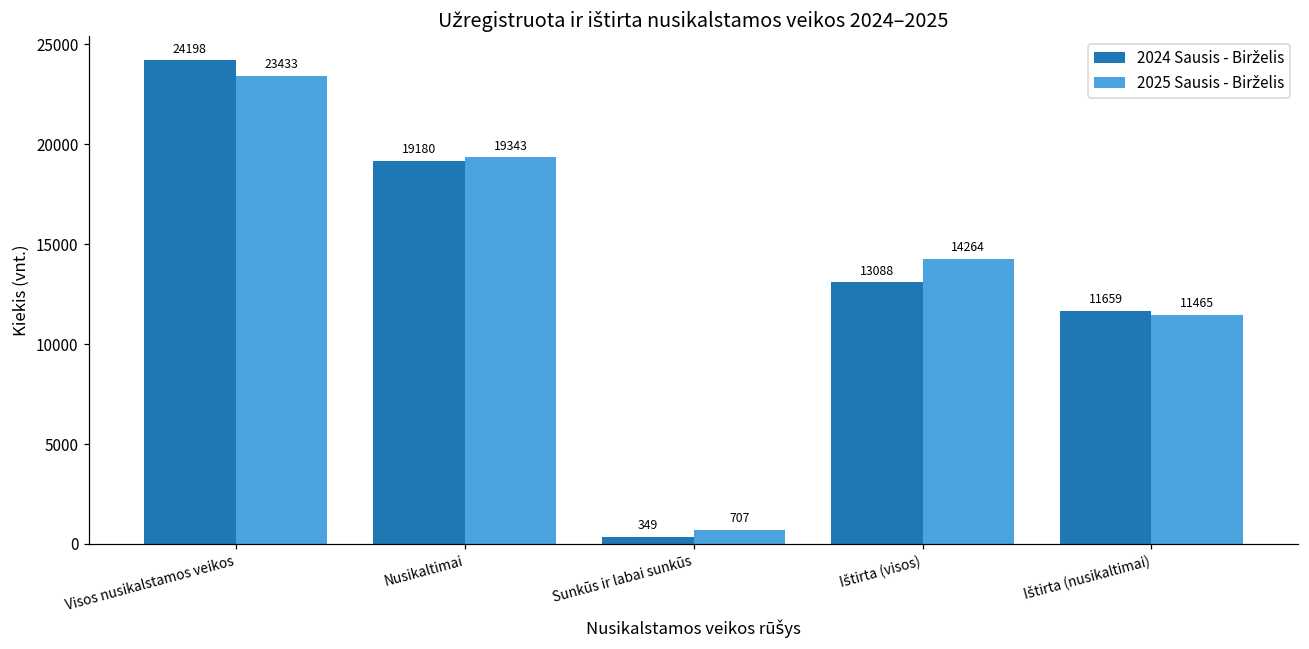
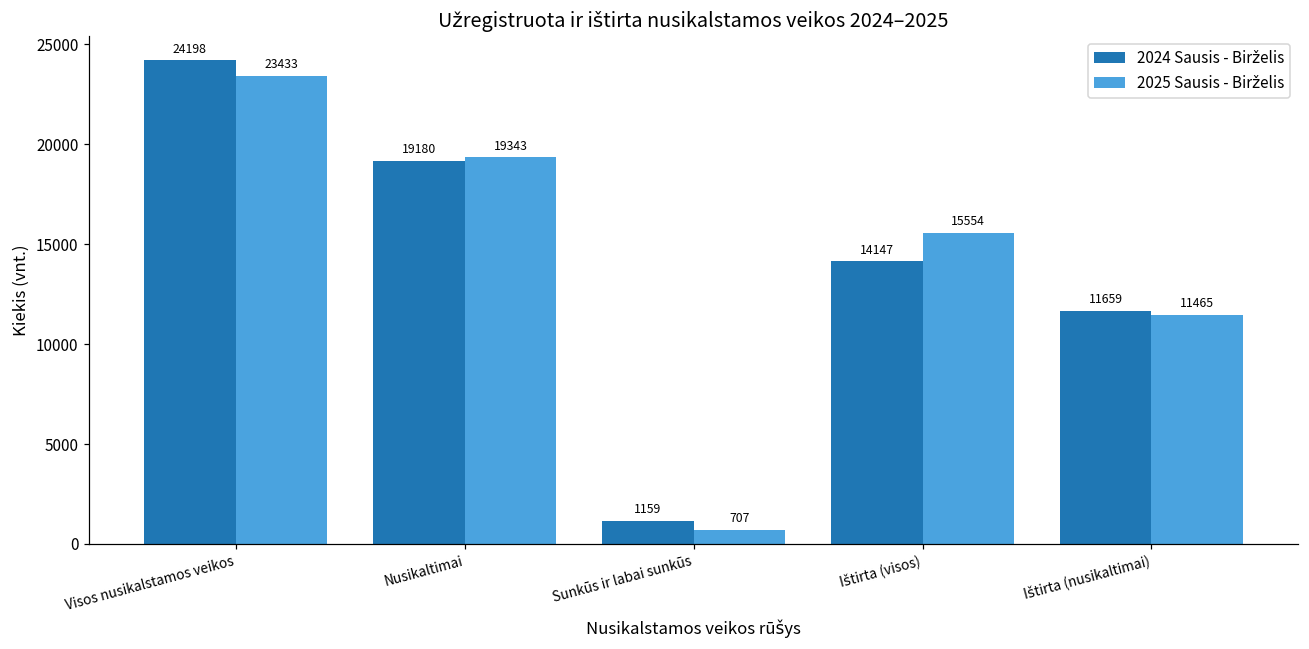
  {
    "2024 Sausis - Birželis": {
      "Visos nusikalstamos veikos": 24198,
      "Nusikaltimai": 19180,
-     "Sunkūs ir labai sunkūs": 349,
-     "Ištirta (visos)": 13088,
+     "Sunkūs ir labai sunkūs": 1159,
+     "Ištirta (visos)": 14147,
      "Ištirta (nusikaltimai)": 11659
    },
    "2025 Sausis - Birželis": {
      "Visos nusikalstamos veikos": 23433,
      "Nusikaltimai": 19343,
      "Sunkūs ir labai sunkūs": 707,
-     "Ištirta (visos)": 14264,
+     "Ištirta (visos)": 15554,
      "Ištirta (nusikaltimai)": 11465
    }
  }
